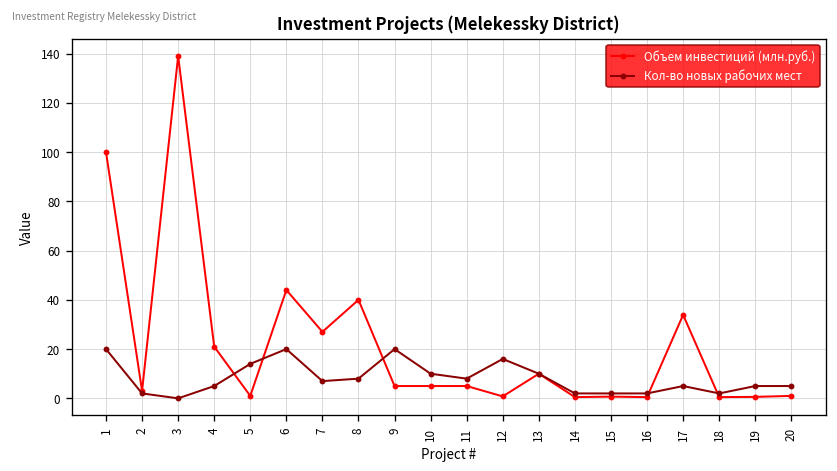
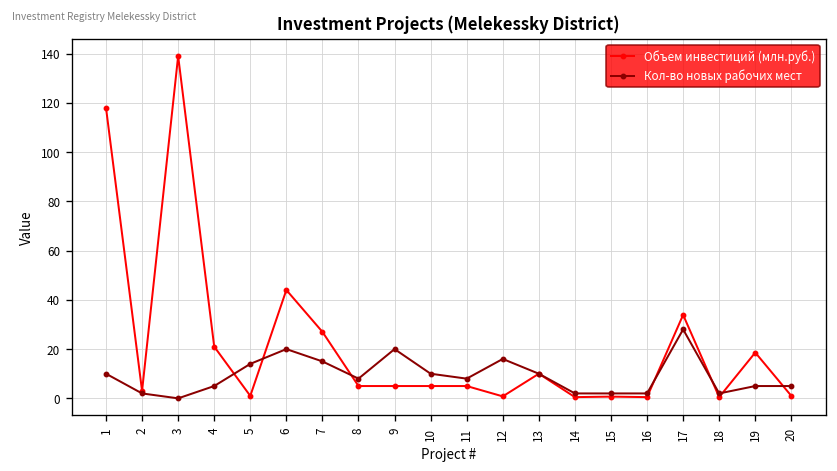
  {
    "Объем инвестиций (млн.руб.)": {
-     "1": 100,
+     "1": 118,
      "3": 139,
      "4": 21,
      "5": 1,
      "6": 44,
      "7": 27,
-     "8": 40,
+     "8": 5,
      "9": 5,
      "10": 5,
      "11": 5,
      "12": 1,
      "14": 1,
      "15": 1,
      "16": 1,
      "17": 34,
      "18": 1,
-     "19": 1,
+     "19": 19,
      "20": 1
    },
    "Кол-во новых рабочих мест": {
-     "1": 20,
+     "1": 10,
      "3": 0,
      "4": 5,
      "5": 14,
      "6": 20,
-     "7": 7,
+     "7": 15,
      "8": 8,
      "9": 20,
      "10": 10,
      "11": 8,
      "12": 16,
      "14": 2,
      "15": 2,
      "16": 2,
-     "17": 5,
+     "17": 28,
      "18": 2,
      "19": 5,
      "20": 5
    }
  }
